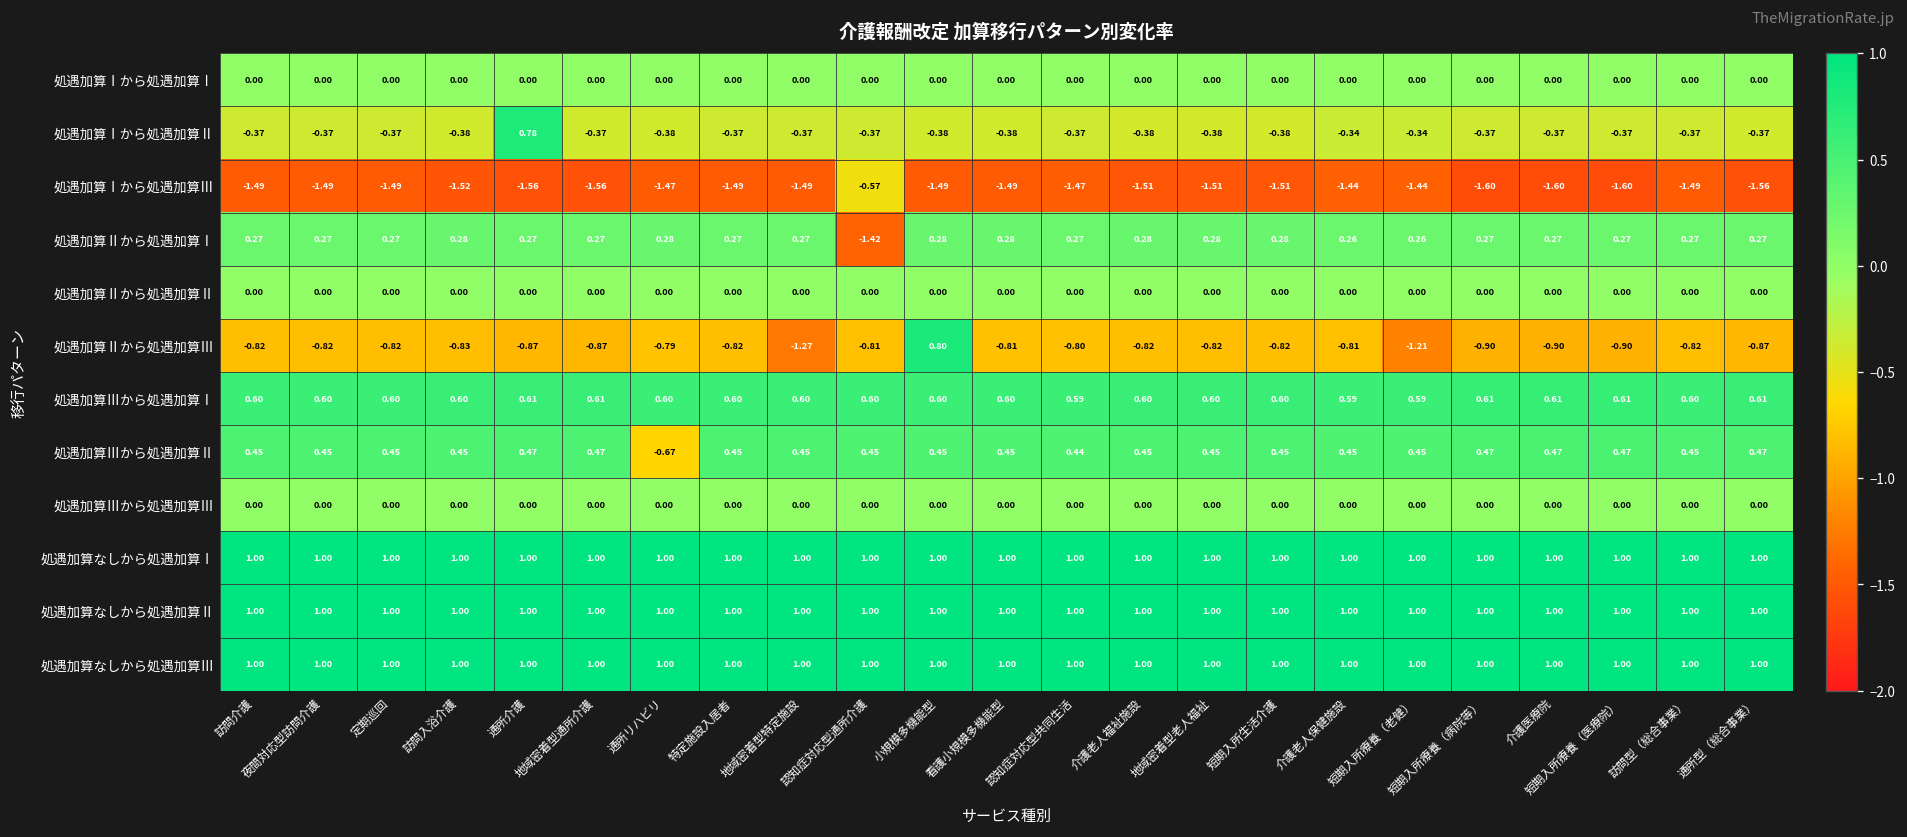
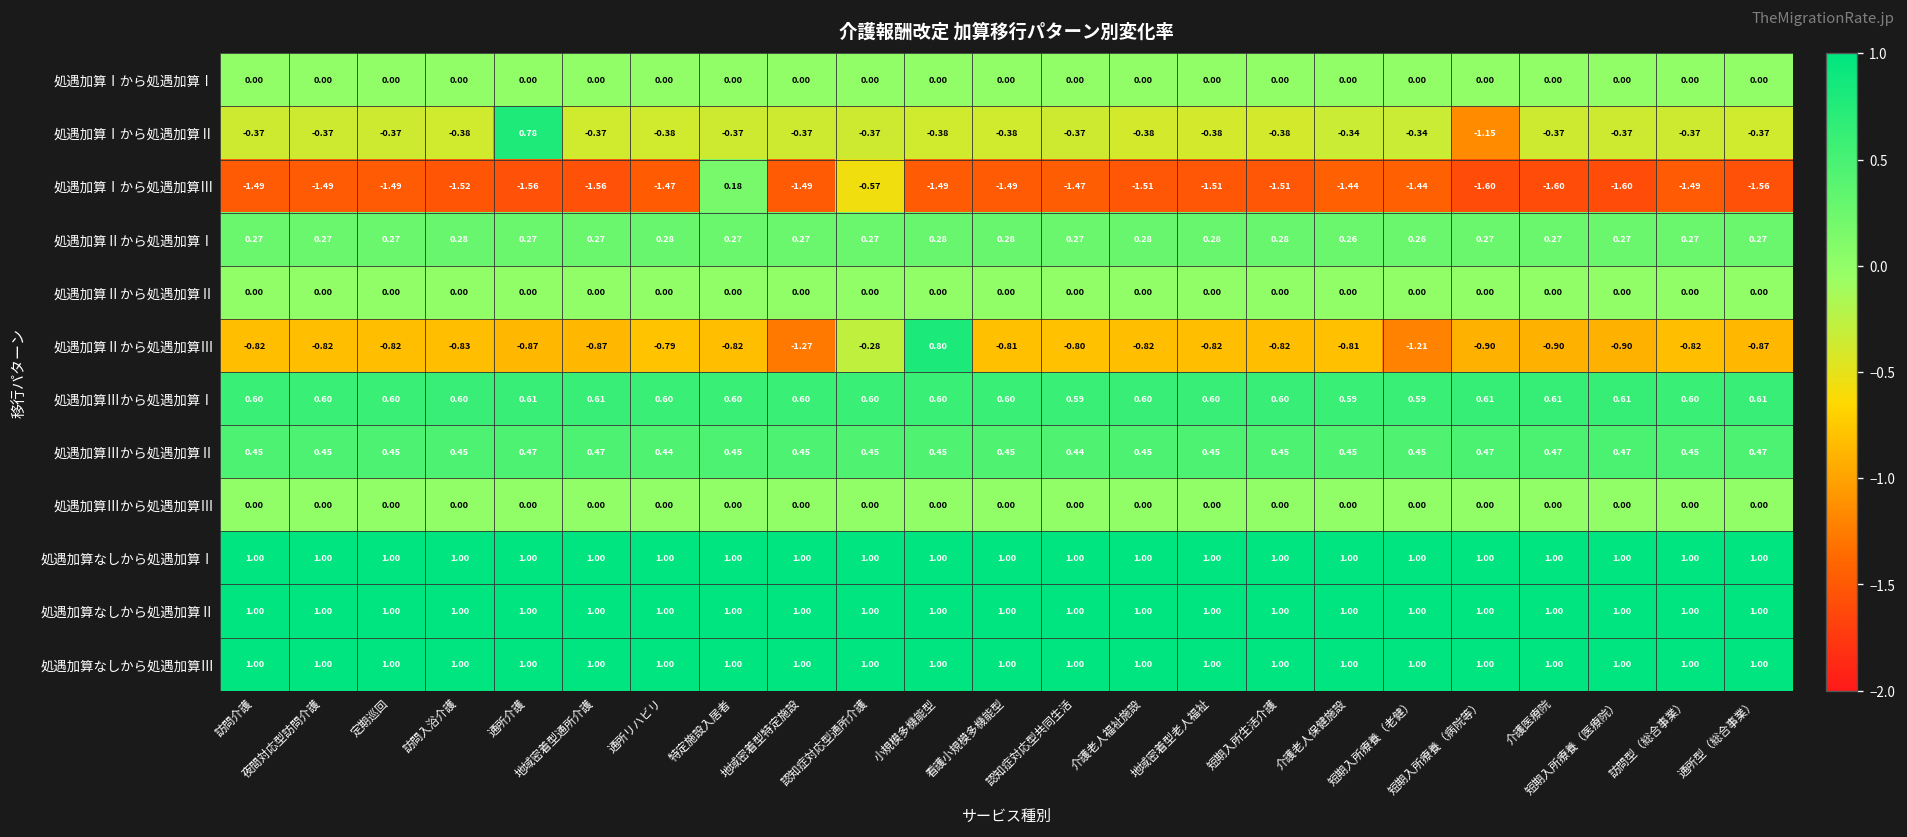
  {
    "処遇加算Ⅰから処遇加算Ⅱ": {
      "訪問介護": -0.37,
      "夜間対応型訪問介護": -0.37,
      "定期巡回": -0.37,
      "訪問入浴介護": -0.38,
      "通所介護": 0.78,
      "地域密着型通所介護": -0.37,
      "通所リハビリ": -0.38,
      "特定施設入居者": -0.37,
      "地域密着型特定施設": -0.37,
      "認知症対応型通所介護": -0.37,
      "小規模多機能型": -0.38,
      "看護小規模多機能型": -0.38,
      "認知症対応型共同生活": -0.37,
      "介護老人福祉施設": -0.38,
      "地域密着型老人福祉": -0.38,
      "短期入所生活介護": -0.38,
      "介護老人保健施設": -0.34,
      "短期入所療養（老健）": -0.34,
-     "短期入所療養（病院等）": -0.37,
+     "短期入所療養（病院等）": -1.15,
      "介護医療院": -0.37,
      "短期入所療養（医療院）": -0.37,
      "訪問型（総合事業）": -0.37,
      "通所型（総合事業）": -0.37
    },
    "処遇加算Ⅰから処遇加算Ⅲ": {
      "訪問介護": -1.49,
      "夜間対応型訪問介護": -1.49,
      "定期巡回": -1.49,
      "訪問入浴介護": -1.52,
      "通所介護": -1.56,
      "地域密着型通所介護": -1.56,
      "通所リハビリ": -1.47,
-     "特定施設入居者": -1.49,
+     "特定施設入居者": 0.18,
      "地域密着型特定施設": -1.49,
      "認知症対応型通所介護": -0.57,
      "小規模多機能型": -1.49,
      "看護小規模多機能型": -1.49,
      "認知症対応型共同生活": -1.47,
      "介護老人福祉施設": -1.51,
      "地域密着型老人福祉": -1.51,
      "短期入所生活介護": -1.51,
      "介護老人保健施設": -1.44,
      "短期入所療養（老健）": -1.44,
      "短期入所療養（病院等）": -1.60,
      "介護医療院": -1.60,
      "短期入所療養（医療院）": -1.60,
      "訪問型（総合事業）": -1.49,
      "通所型（総合事業）": -1.56
    },
    "処遇加算Ⅱから処遇加算Ⅰ": {
      "訪問介護": 0.27,
      "夜間対応型訪問介護": 0.27,
      "定期巡回": 0.27,
      "訪問入浴介護": 0.28,
      "通所介護": 0.27,
      "地域密着型通所介護": 0.27,
      "通所リハビリ": 0.28,
      "特定施設入居者": 0.27,
      "地域密着型特定施設": 0.27,
-     "認知症対応型通所介護": -1.42,
+     "認知症対応型通所介護": 0.27,
      "小規模多機能型": 0.28,
      "看護小規模多機能型": 0.28,
      "認知症対応型共同生活": 0.27,
      "介護老人福祉施設": 0.28,
      "地域密着型老人福祉": 0.28,
      "短期入所生活介護": 0.28,
      "介護老人保健施設": 0.26,
      "短期入所療養（老健）": 0.26,
      "短期入所療養（病院等）": 0.27,
      "介護医療院": 0.27,
      "短期入所療養（医療院）": 0.27,
      "訪問型（総合事業）": 0.27,
      "通所型（総合事業）": 0.27
    },
    "処遇加算Ⅱから処遇加算Ⅲ": {
      "訪問介護": -0.82,
      "夜間対応型訪問介護": -0.82,
      "定期巡回": -0.82,
      "訪問入浴介護": -0.83,
      "通所介護": -0.87,
      "地域密着型通所介護": -0.87,
      "通所リハビリ": -0.79,
      "特定施設入居者": -0.82,
      "地域密着型特定施設": -1.27,
-     "認知症対応型通所介護": -0.81,
+     "認知症対応型通所介護": -0.28,
      "小規模多機能型": 0.80,
      "看護小規模多機能型": -0.81,
      "認知症対応型共同生活": -0.80,
      "介護老人福祉施設": -0.82,
      "地域密着型老人福祉": -0.82,
      "短期入所生活介護": -0.82,
      "介護老人保健施設": -0.81,
      "短期入所療養（老健）": -1.21,
      "短期入所療養（病院等）": -0.90,
      "介護医療院": -0.90,
      "短期入所療養（医療院）": -0.90,
      "訪問型（総合事業）": -0.82,
      "通所型（総合事業）": -0.87
    },
    "処遇加算Ⅲから処遇加算Ⅱ": {
      "訪問介護": 0.45,
      "夜間対応型訪問介護": 0.45,
      "定期巡回": 0.45,
      "訪問入浴介護": 0.45,
      "通所介護": 0.47,
      "地域密着型通所介護": 0.47,
-     "通所リハビリ": -0.67,
+     "通所リハビリ": 0.44,
      "特定施設入居者": 0.45,
      "地域密着型特定施設": 0.45,
      "認知症対応型通所介護": 0.45,
      "小規模多機能型": 0.45,
      "看護小規模多機能型": 0.45,
      "認知症対応型共同生活": 0.44,
      "介護老人福祉施設": 0.45,
      "地域密着型老人福祉": 0.45,
      "短期入所生活介護": 0.45,
      "介護老人保健施設": 0.45,
      "短期入所療養（老健）": 0.45,
      "短期入所療養（病院等）": 0.47,
      "介護医療院": 0.47,
      "短期入所療養（医療院）": 0.47,
      "訪問型（総合事業）": 0.45,
      "通所型（総合事業）": 0.47
    }
  }
